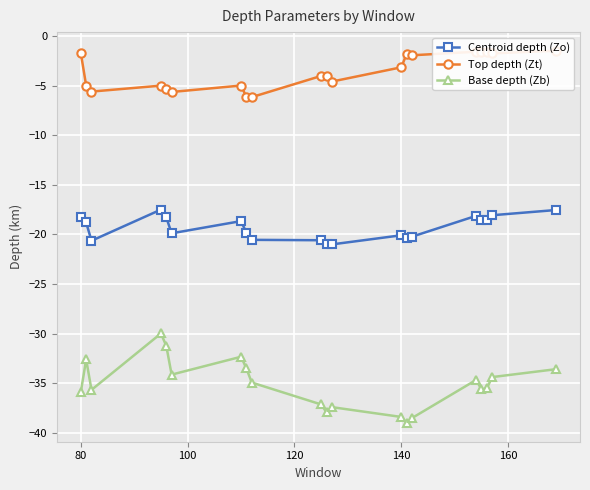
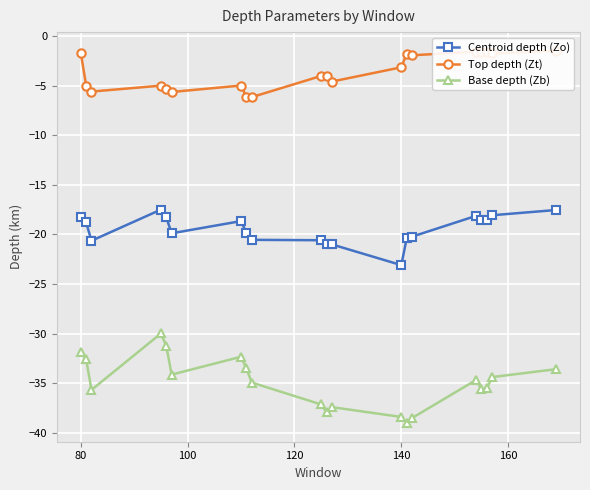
  {
    "Centroid depth (Zo)": {
      "80": -18,
-     "140": -20
+     "140": -23
    },
    "Top depth (Zt)": {
      "80": -2,
      "140": -3
    },
    "Base depth (Zb)": {
-     "80": -36,
+     "80": -32,
      "140": -38
    }
  }
